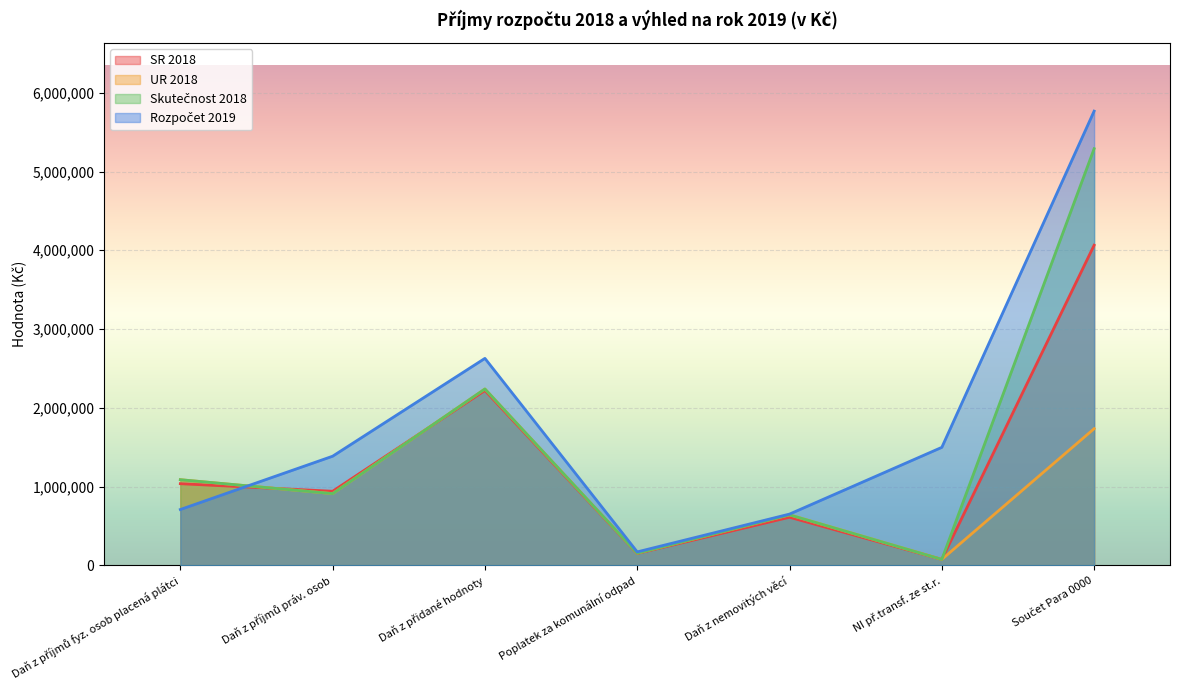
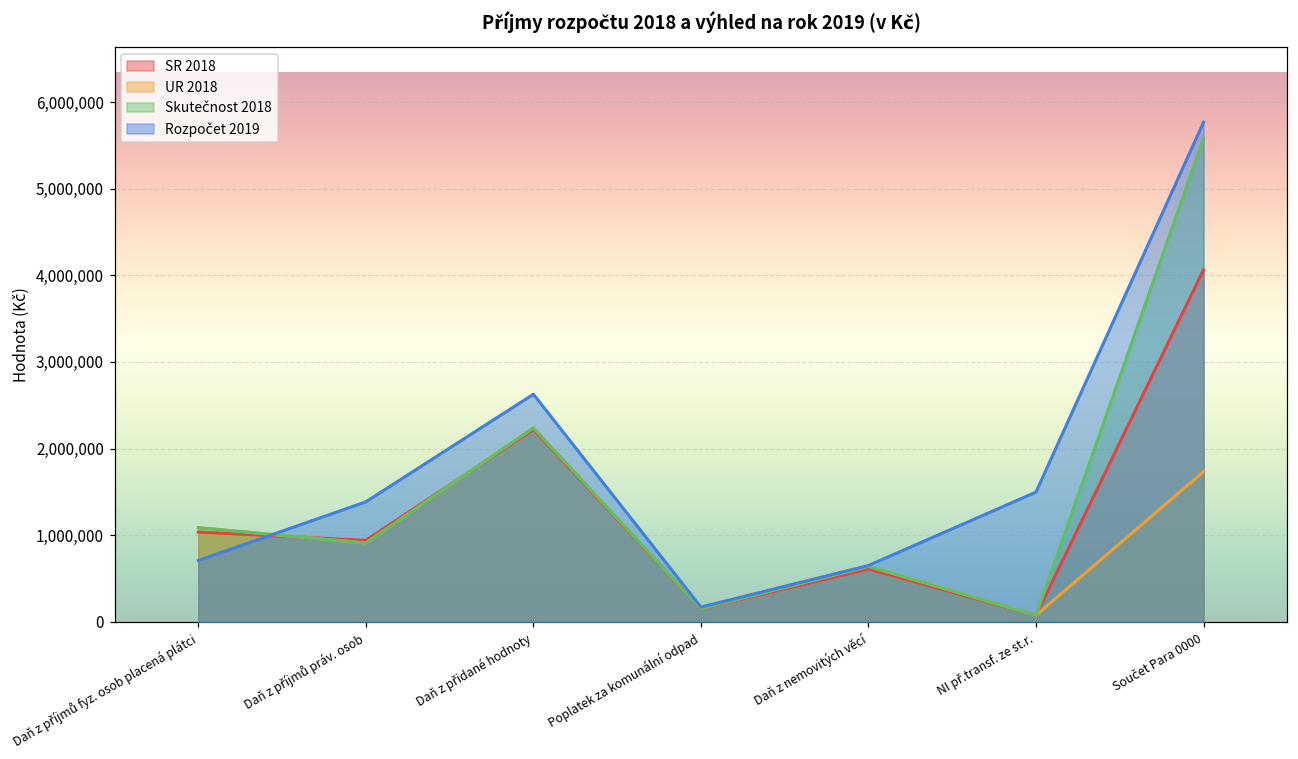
  {
    "SR 2018": {
      "Daň z příjmů fyz. osob placená plátci": "1,000,000",
      "Součet Para 0000": "4,100,000"
    },
    "UR 2018": {
      "Součet Para 0000": "1,700,000"
    },
    "Skutečnost 2018": {
-     "Součet Para 0000": "5,300,000"
+     "Součet Para 0000": "5,600,000"
    },
    "Rozpočet 2019": {
      "Daň z příjmů fyz. osob placená plátci": "700,000",
      "Daň z příjmů práv. osob": "1,400,000",
      "Daň z přidané hodnoty": "2,600,000",
      "NI př.transf. ze st.r.": "1,500,000",
      "Součet Para 0000": "5,800,000"
    }
  }
